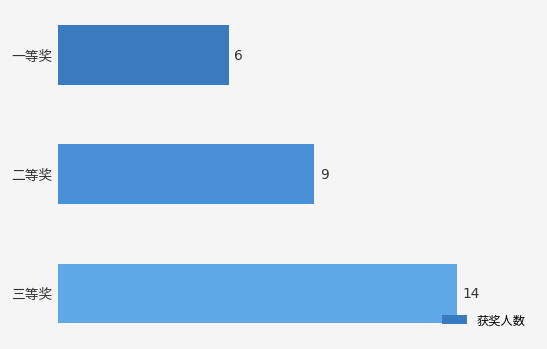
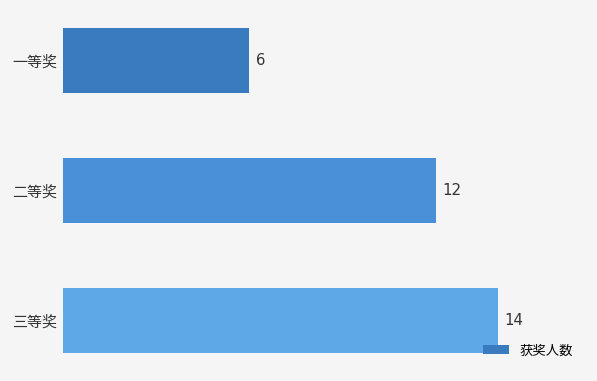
  {
    "一等奖": 6,
-   "二等奖": 9,
+   "二等奖": 12,
    "三等奖": 14
  }
